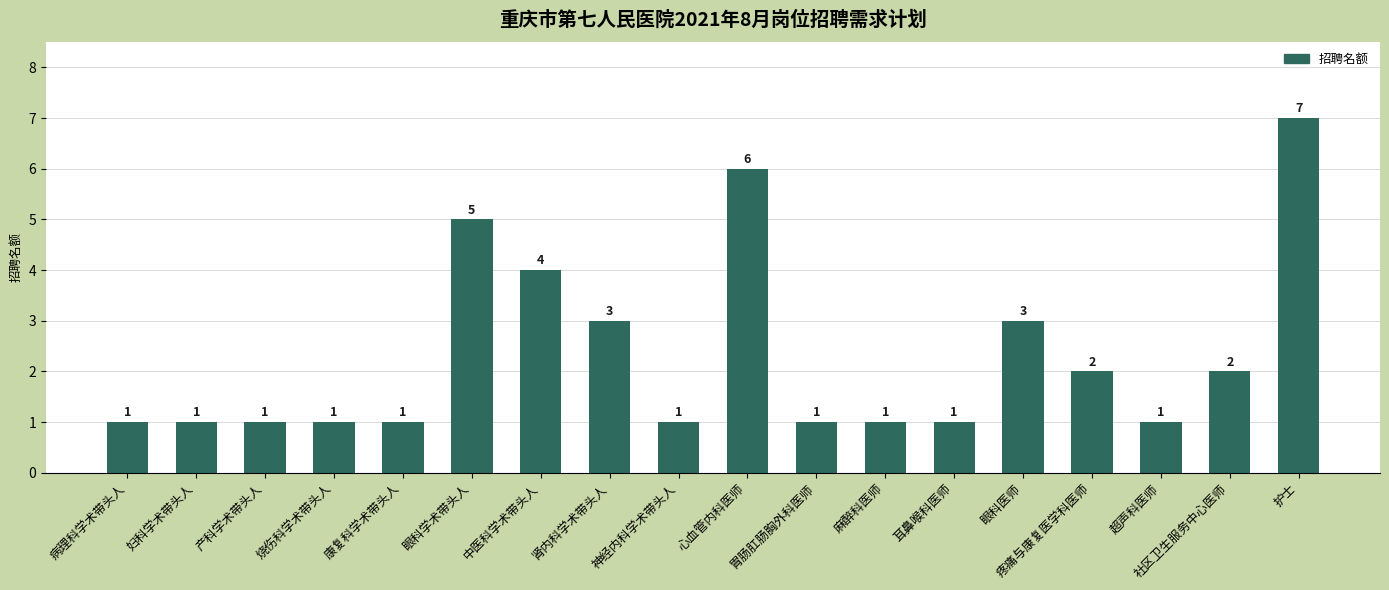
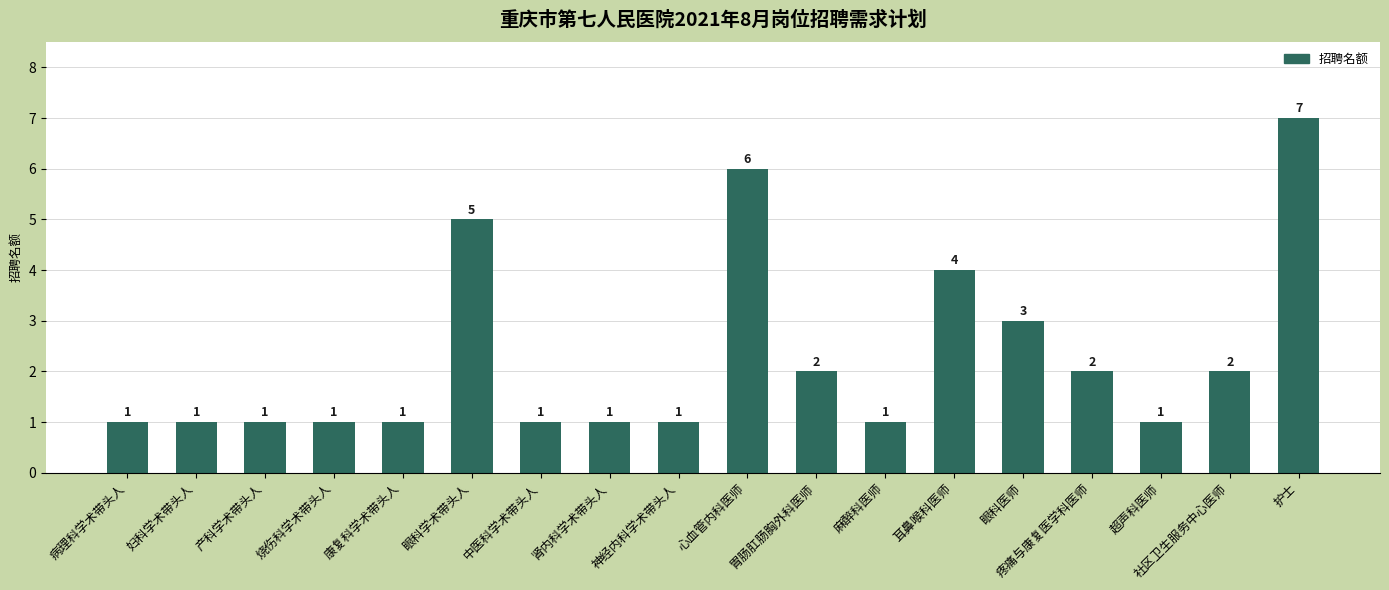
  {
    "病理科学术带头人": 1,
    "妇科学术带头人": 1,
    "产科学术带头人": 1,
    "烧伤科学术带头人": 1,
    "康复科学术带头人": 1,
    "眼科学术带头人": 5,
-   "中医科学术带头人": 4,
-   "肾内科学术带头人": 3,
+   "中医科学术带头人": 1,
+   "肾内科学术带头人": 1,
    "神经内科学术带头人": 1,
    "心血管内科医师": 6,
-   "胃肠肛肠胸外科医师": 1,
+   "胃肠肛肠胸外科医师": 2,
    "麻醉科医师": 1,
-   "耳鼻喉科医师": 1,
+   "耳鼻喉科医师": 4,
    "眼科医师": 3,
    "疼痛与康复医学科医师": 2,
    "超声科医师": 1,
    "社区卫生服务中心医师": 2,
    "护士": 7
  }
